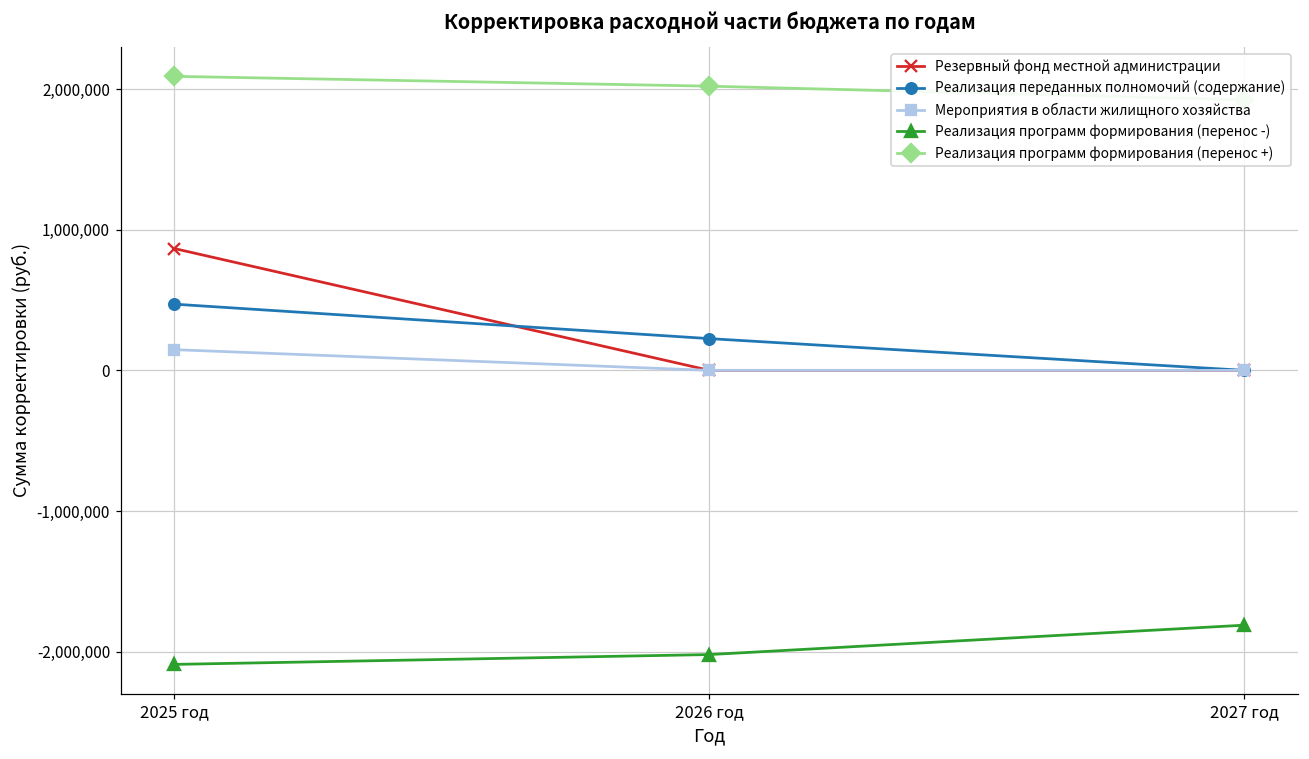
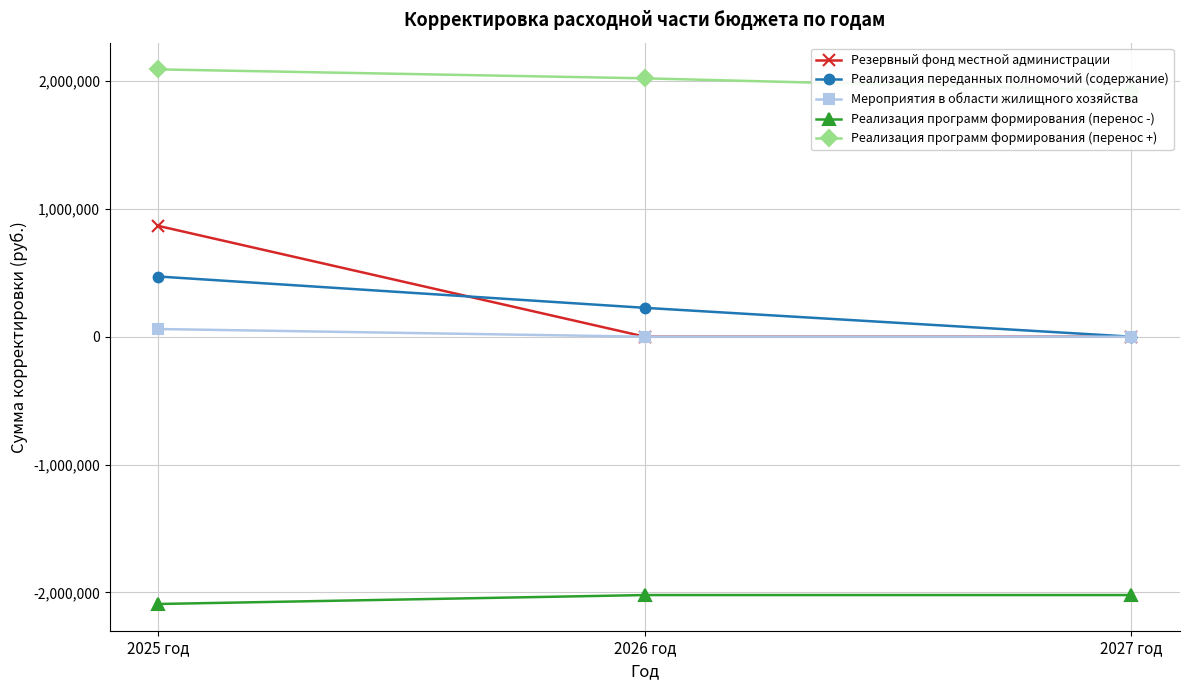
  {
    "Резервный фонд местной администрации": {
      "2025 год": "870,000"
    },
    "Реализация переданных полномочий (содержание)": {
      "2025 год": "470,000",
      "2026 год": "230,000"
    },
    "Мероприятия в области жилищного хозяйства": {
-     "2025 год": "150,000"
+     "2025 год": "60,000"
    },
    "Реализация программ формирования (перенос -)": {
      "2025 год": "-2,090,000",
      "2026 год": "-2,020,000",
-     "2027 год": "-1,810,000"
+     "2027 год": "-2,020,000"
    },
    "Реализация программ формирования (перенос +)": {
      "2025 год": "2,090,000",
      "2026 год": "2,020,000"
    }
  }
